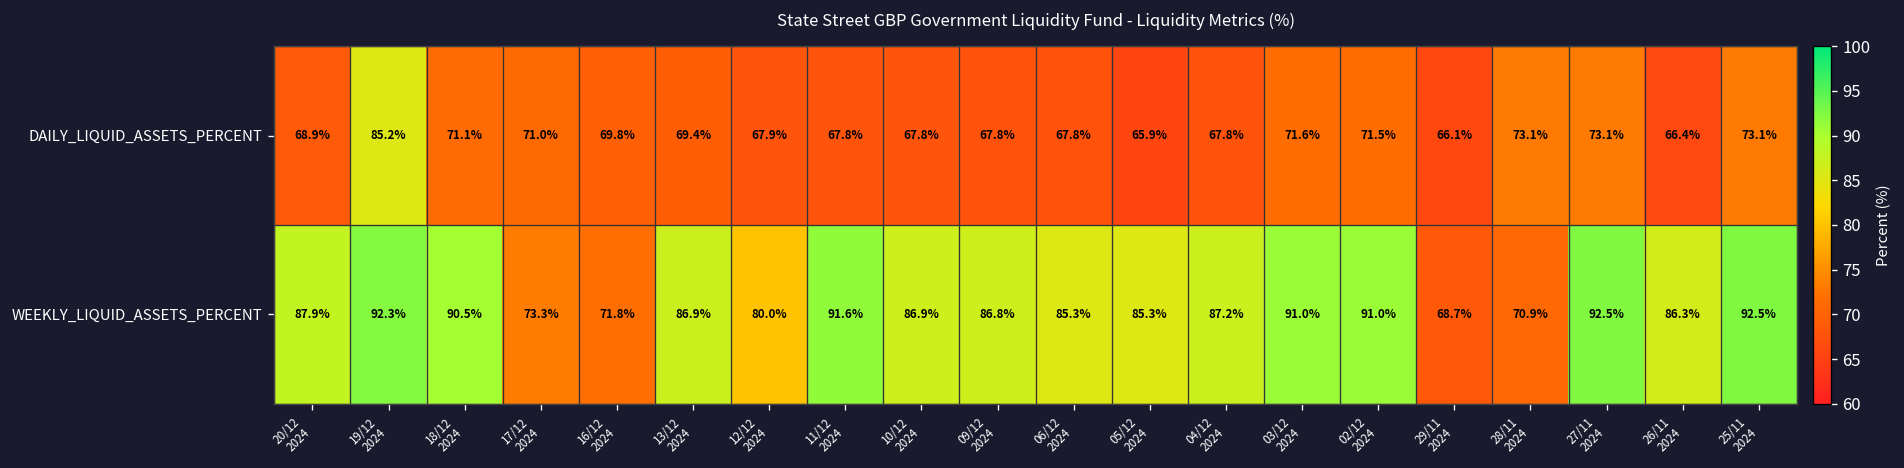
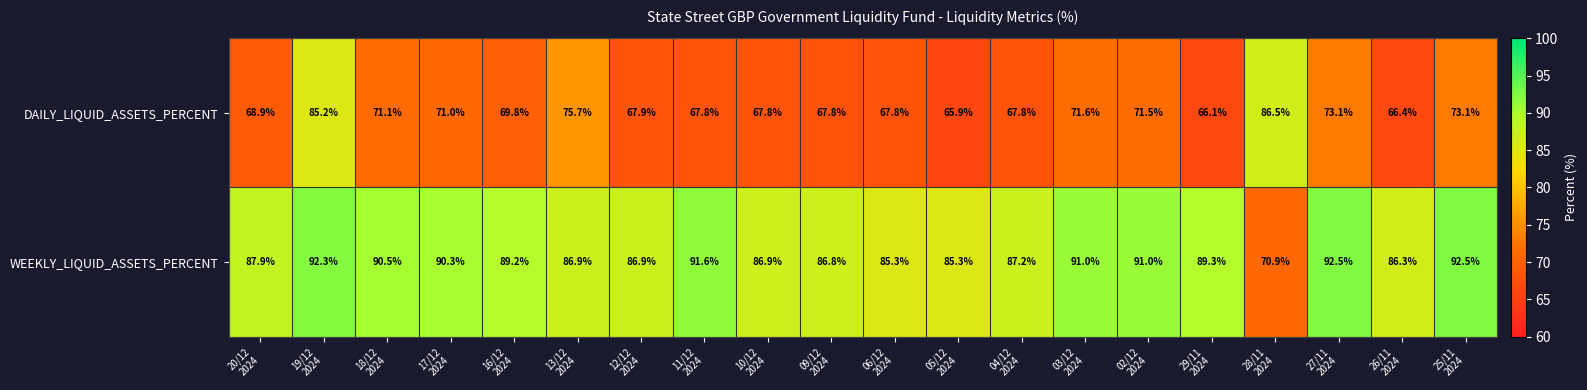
  {
    "DAILY_LIQUID_ASSETS_PERCENT": {
      "20/12 2024": "68.9%",
      "19/12 2024": "85.2%",
      "18/12 2024": "71.1%",
      "17/12 2024": "71.0%",
      "16/12 2024": "69.8%",
-     "13/12 2024": "69.4%",
+     "13/12 2024": "75.7%",
      "12/12 2024": "67.9%",
      "11/12 2024": "67.8%",
      "10/12 2024": "67.8%",
      "09/12 2024": "67.8%",
      "06/12 2024": "67.8%",
      "05/12 2024": "65.9%",
      "04/12 2024": "67.8%",
      "03/12 2024": "71.6%",
      "02/12 2024": "71.5%",
      "29/11 2024": "66.1%",
-     "28/11 2024": "73.1%",
+     "28/11 2024": "86.5%",
      "27/11 2024": "73.1%",
      "26/11 2024": "66.4%",
      "25/11 2024": "73.1%"
    },
    "WEEKLY_LIQUID_ASSETS_PERCENT": {
      "20/12 2024": "87.9%",
      "19/12 2024": "92.3%",
      "18/12 2024": "90.5%",
-     "17/12 2024": "73.3%",
-     "16/12 2024": "71.8%",
+     "17/12 2024": "90.3%",
+     "16/12 2024": "89.2%",
      "13/12 2024": "86.9%",
-     "12/12 2024": "80.0%",
+     "12/12 2024": "86.9%",
      "11/12 2024": "91.6%",
      "10/12 2024": "86.9%",
      "09/12 2024": "86.8%",
      "06/12 2024": "85.3%",
      "05/12 2024": "85.3%",
      "04/12 2024": "87.2%",
      "03/12 2024": "91.0%",
      "02/12 2024": "91.0%",
-     "29/11 2024": "68.7%",
+     "29/11 2024": "89.3%",
      "28/11 2024": "70.9%",
      "27/11 2024": "92.5%",
      "26/11 2024": "86.3%",
      "25/11 2024": "92.5%"
    }
  }
